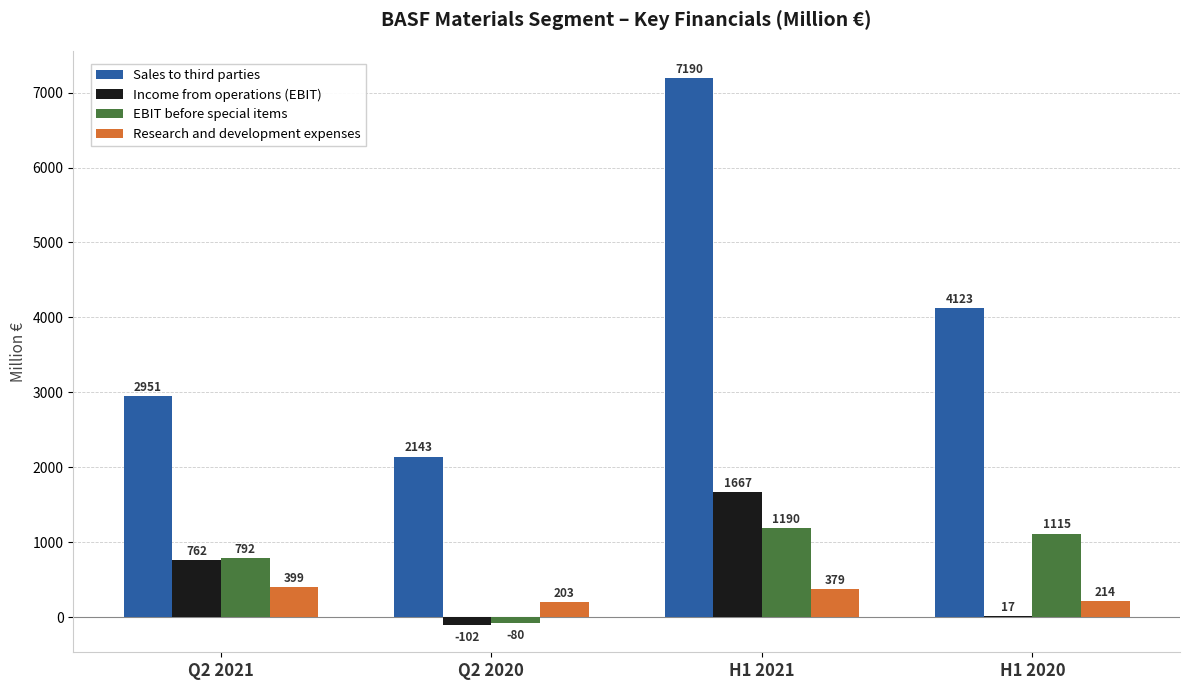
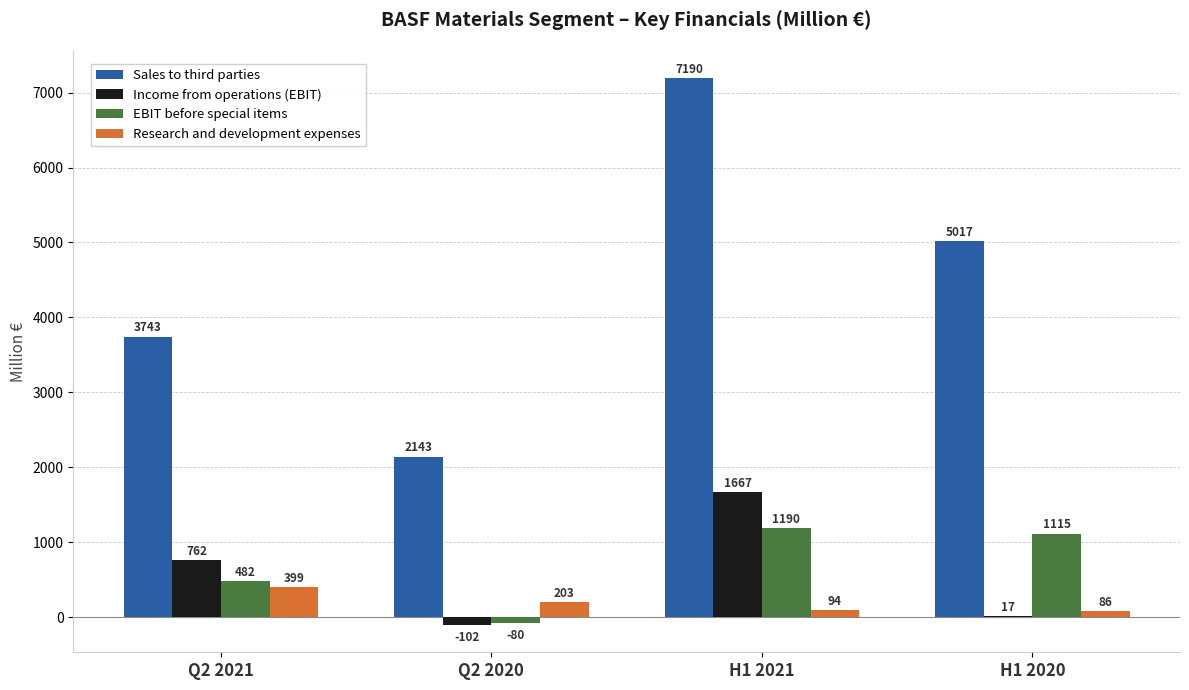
  {
    "Sales to third parties": {
-     "Q2 2021": 2951,
+     "Q2 2021": 3743,
      "Q2 2020": 2143,
      "H1 2021": 7190,
-     "H1 2020": 4123
+     "H1 2020": 5017
    },
    "Income from operations (EBIT)": {
      "Q2 2021": 762,
      "Q2 2020": -102,
      "H1 2021": 1667,
      "H1 2020": 17
    },
    "EBIT before special items": {
-     "Q2 2021": 792,
+     "Q2 2021": 482,
      "Q2 2020": -80,
      "H1 2021": 1190,
      "H1 2020": 1115
    },
    "Research and development expenses": {
      "Q2 2021": 399,
      "Q2 2020": 203,
-     "H1 2021": 379,
-     "H1 2020": 214
+     "H1 2021": 94,
+     "H1 2020": 86
    }
  }
